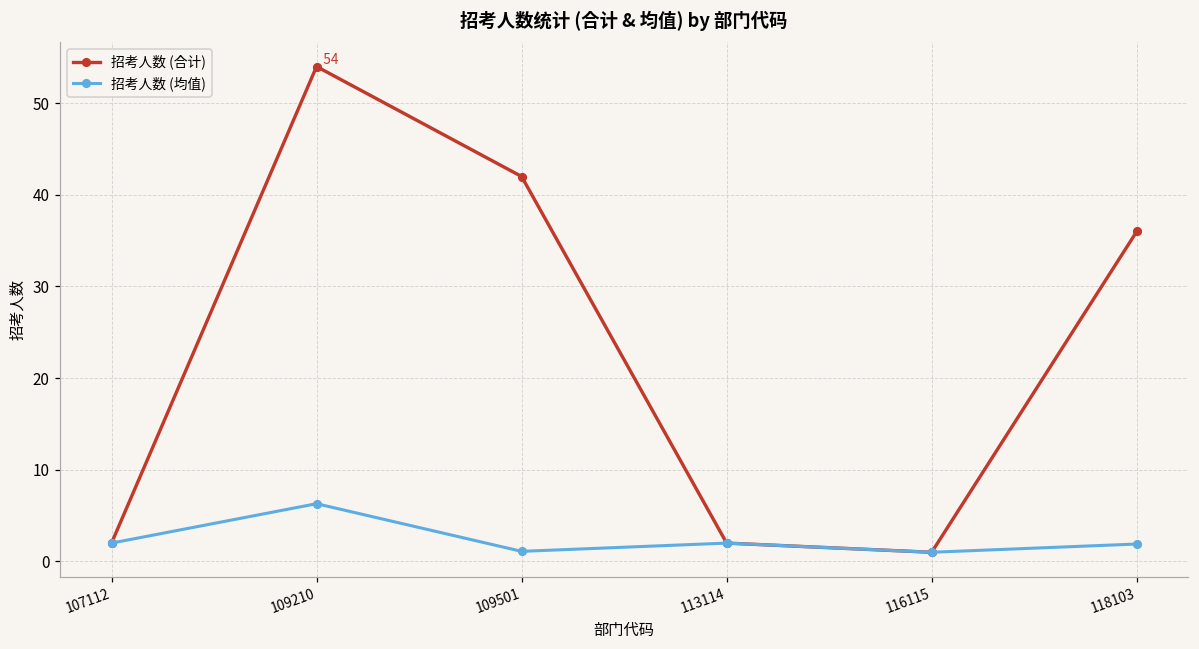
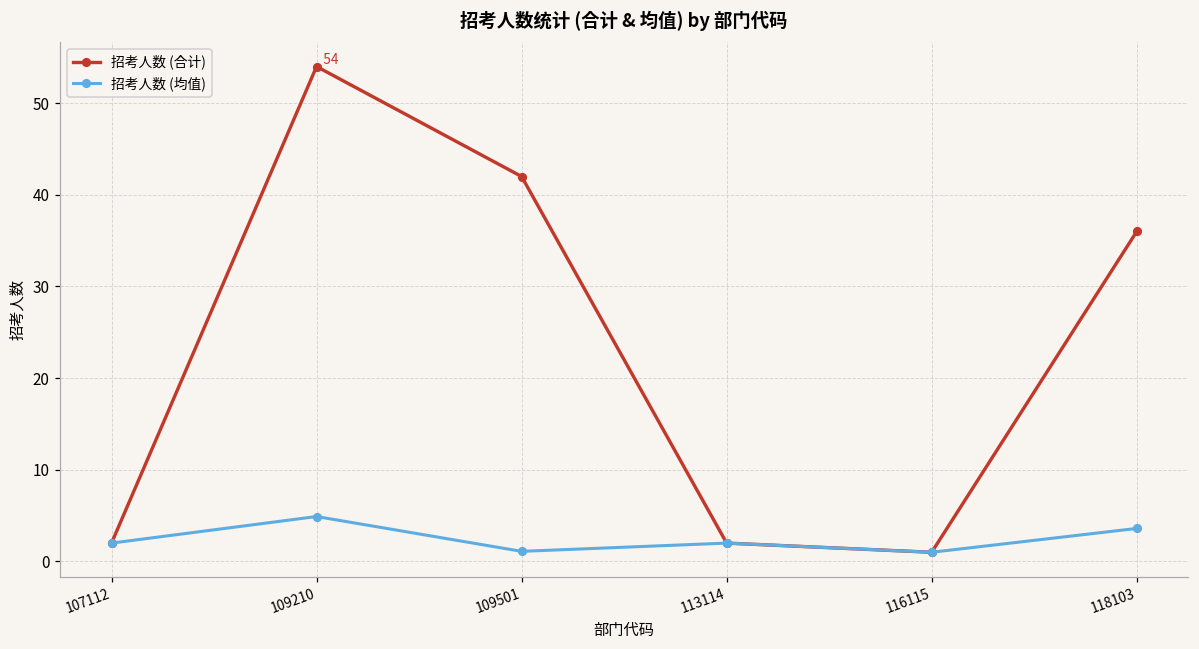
  {
    "招考人数 (合计)": {
      "109210": 54
    },
    "招考人数 (均值)": {
-     "109210": 6,
+     "109210": 5,
      "109501": 1,
-     "118103": 2
+     "118103": 4
    }
  }
